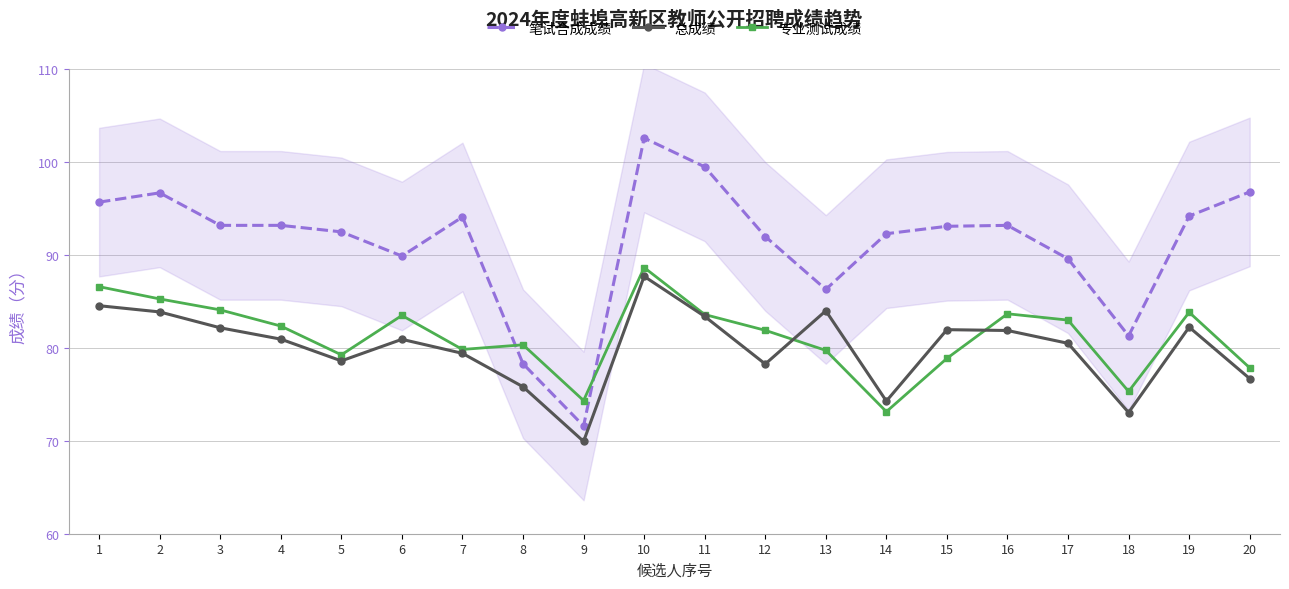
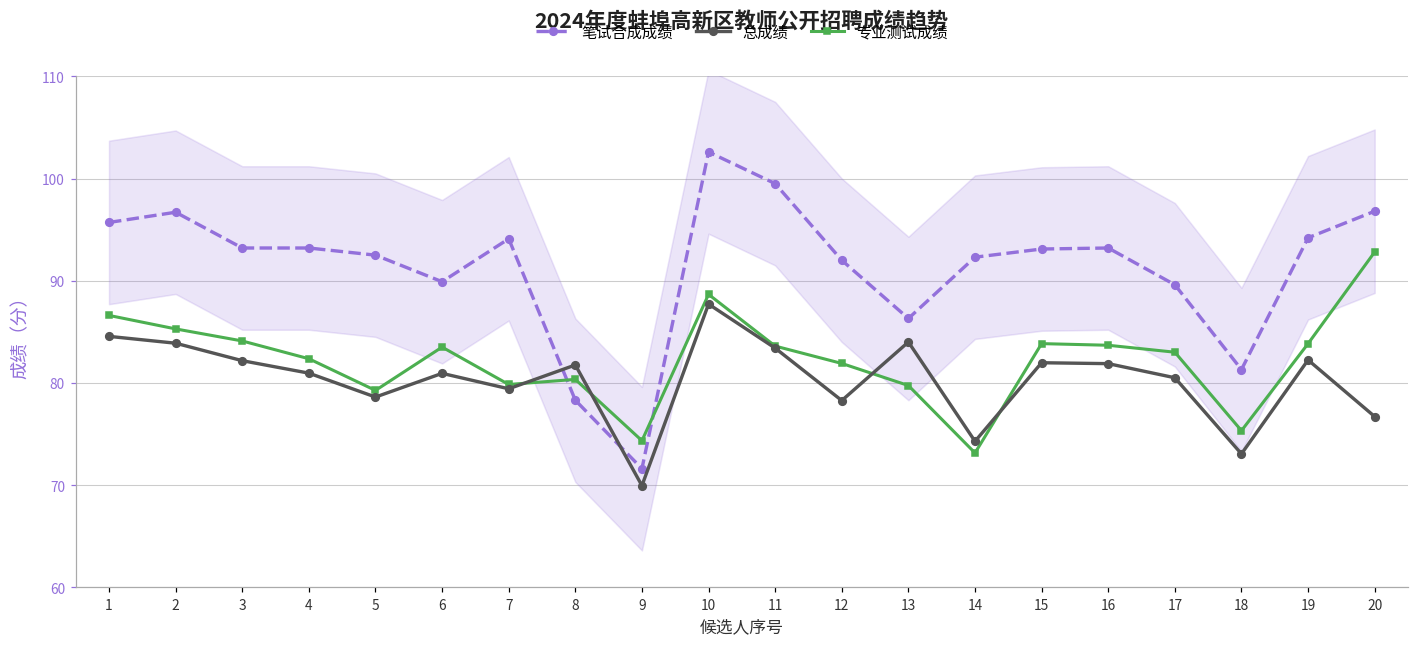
  {
    "总成绩": {
      "1": 85,
      "2": 84,
      "3": 82,
      "4": 81,
      "5": 79,
      "6": 81,
      "7": 79,
-     "8": 76,
+     "8": 82,
      "9": 70,
      "10": 88,
      "12": 78,
      "13": 84,
      "14": 74,
      "15": 82,
      "16": 82,
      "17": 81,
      "18": 73,
      "19": 82,
      "20": 77
    },
    "专业测试成绩": {
      "1": 87,
      "2": 85,
      "3": 84,
      "4": 82,
      "5": 79,
      "6": 84,
      "7": 80,
      "8": 80,
      "9": 74,
      "10": 89,
      "12": 82,
      "13": 80,
      "14": 73,
-     "15": 79,
+     "15": 84,
      "16": 84,
      "17": 83,
      "18": 75,
      "19": 84,
-     "20": 78
+     "20": 93
    }
  }
